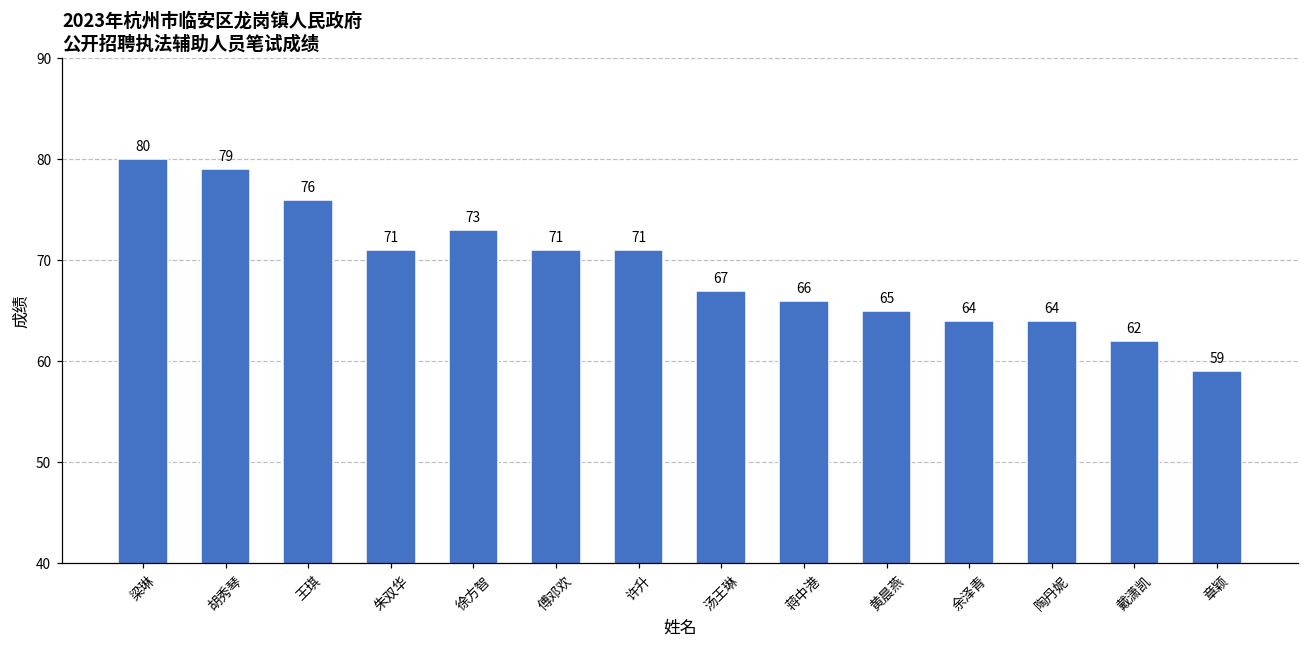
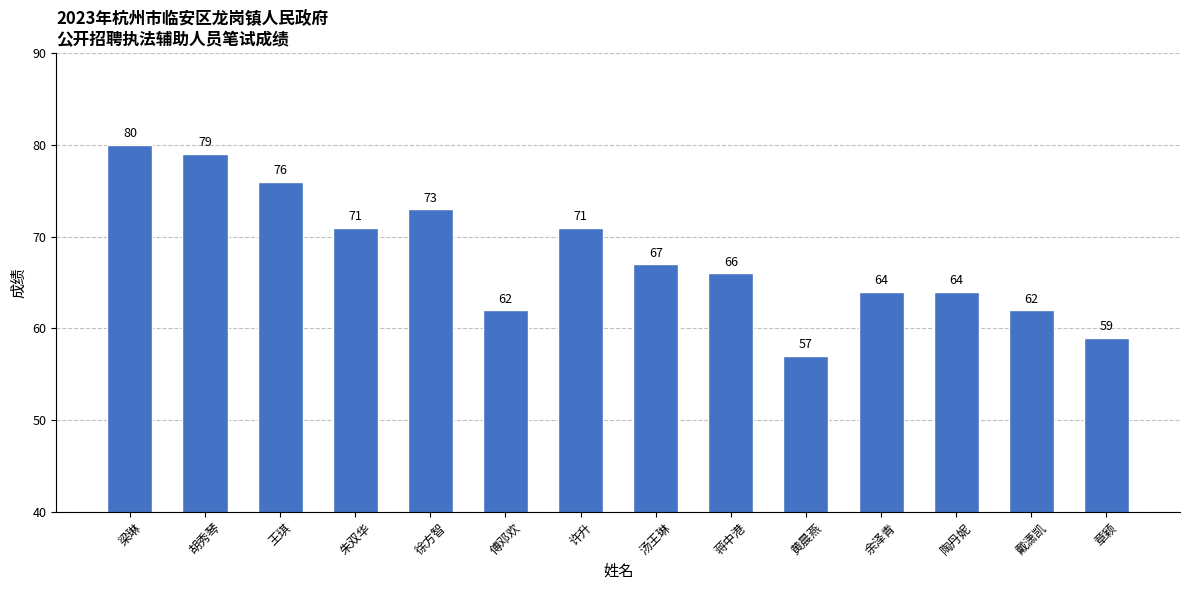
  {
    "梁琳": 80,
    "胡秀琴": 79,
    "王琪": 76,
    "朱双华": 71,
    "徐方智": 73,
-   "傅邓欢": 71,
+   "傅邓欢": 62,
    "许升": 71,
    "汤王琳": 67,
    "蒋中港": 66,
-   "黄晨燕": 65,
+   "黄晨燕": 57,
    "余泽青": 64,
    "陶丹妮": 64,
    "戴潇凯": 62,
    "章颖": 59
  }
